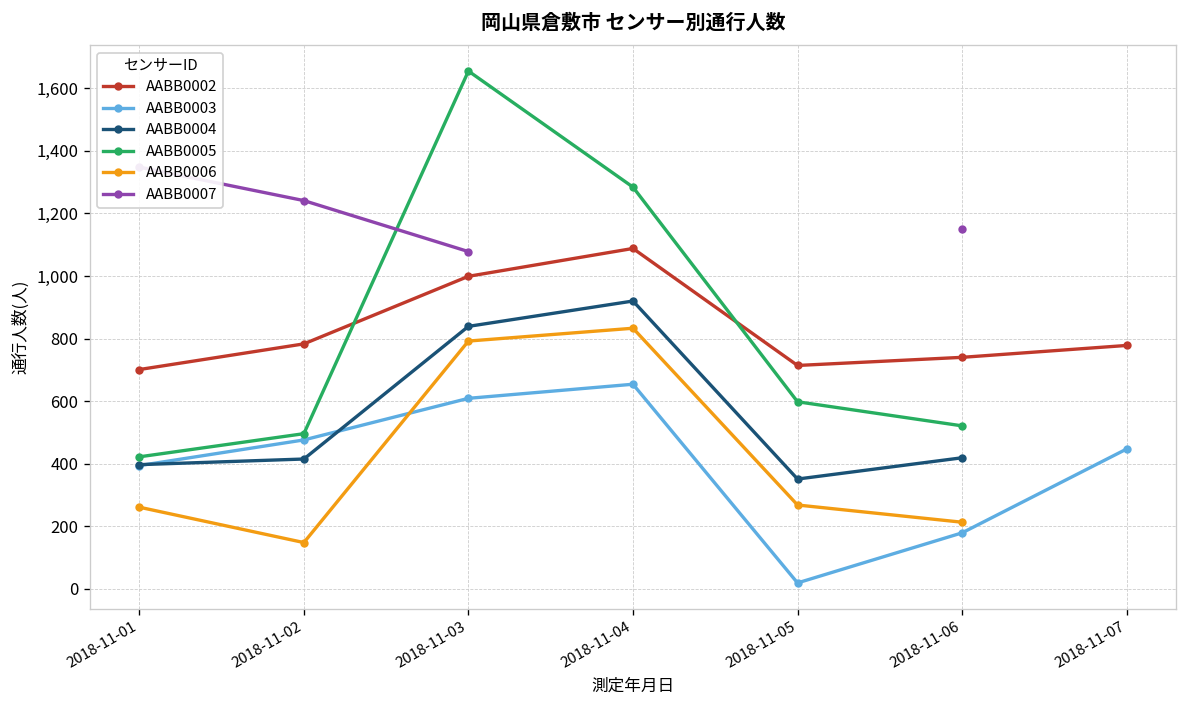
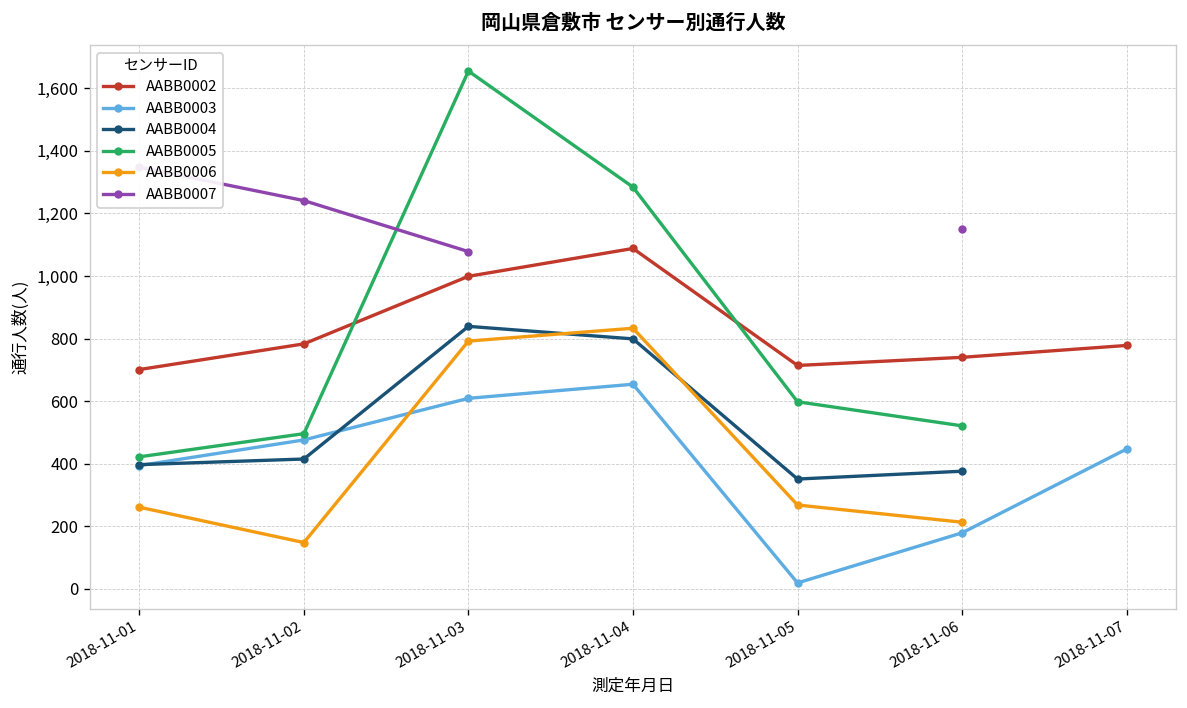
  {
    "AABB0002": {
      "2018-11-01": "700",
      "2018-11-02": "780",
      "2018-11-03": "1,000",
      "2018-11-04": "1,090",
      "2018-11-05": "710",
      "2018-11-06": "740",
      "2018-11-07": "780"
    },
    "AABB0003": {
      "2018-11-02": "480",
      "2018-11-03": "610",
      "2018-11-04": "650",
      "2018-11-05": "20",
      "2018-11-06": "180",
      "2018-11-07": "450"
    },
    "AABB0004": {
      "2018-11-02": "420",
      "2018-11-03": "840",
-     "2018-11-04": "920",
+     "2018-11-04": "800",
      "2018-11-05": "350",
-     "2018-11-06": "420"
+     "2018-11-06": "380"
    },
    "AABB0005": {
      "2018-11-01": "420",
      "2018-11-02": "500",
      "2018-11-03": "1,660",
      "2018-11-04": "1,280",
      "2018-11-05": "600",
      "2018-11-06": "520"
    },
    "AABB0006": {
      "2018-11-01": "260",
      "2018-11-02": "150",
      "2018-11-03": "790",
      "2018-11-04": "830",
      "2018-11-05": "270",
      "2018-11-06": "210"
    },
    "AABB0007": {
      "2018-11-02": "1,240",
      "2018-11-03": "1,080",
      "2018-11-06": "1,150"
    }
  }
